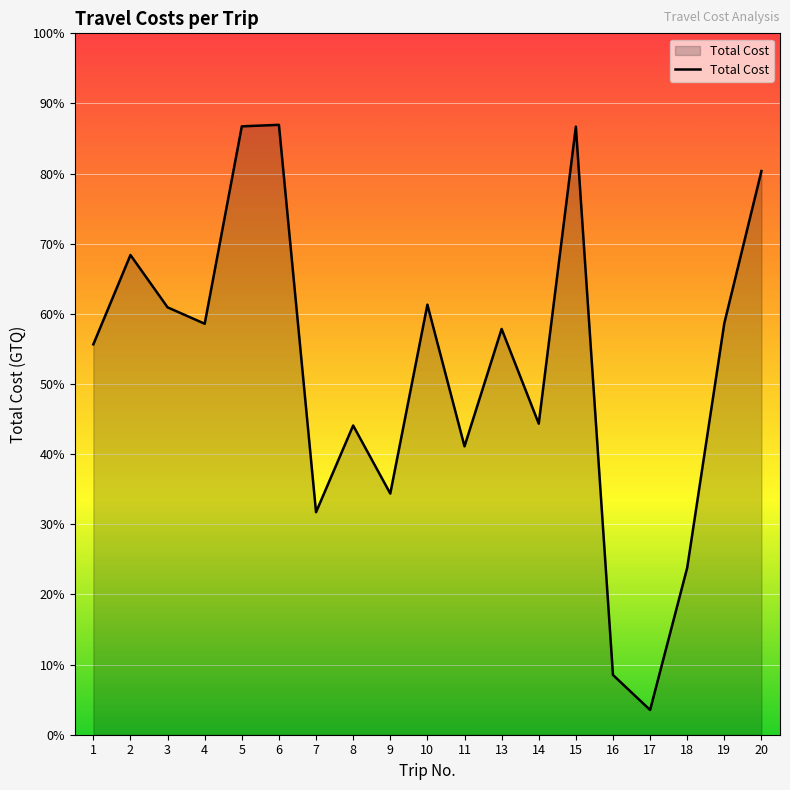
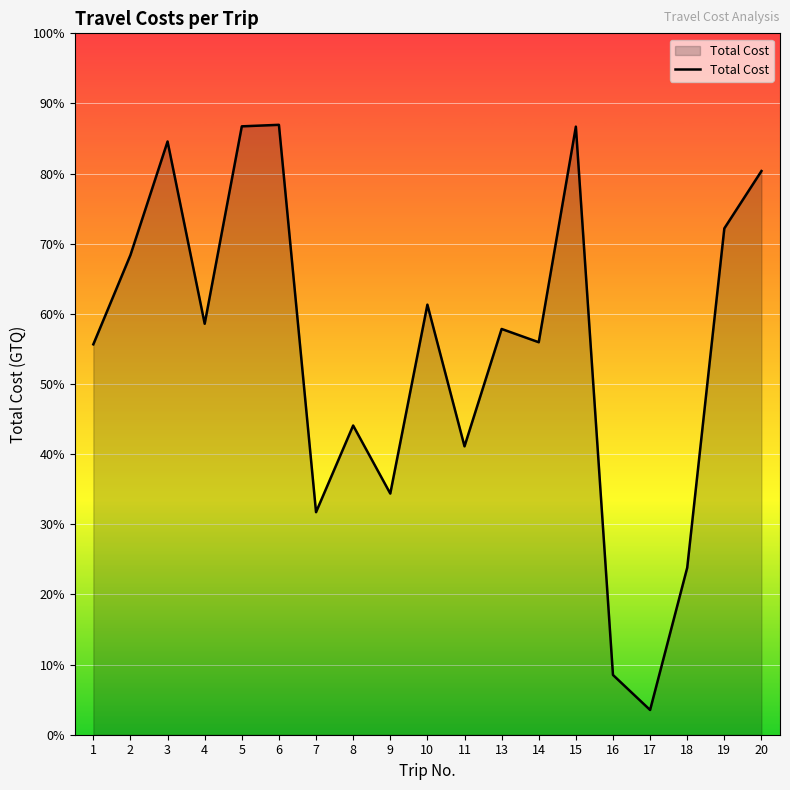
  {
    "1": "56%",
    "2": "68%",
-   "3": "61%",
+   "3": "85%",
    "4": "59%",
    "5": "87%",
    "6": "87%",
    "7": "32%",
    "8": "44%",
    "9": "34%",
    "10": "61%",
    "11": "41%",
    "13": "58%",
-   "14": "44%",
+   "14": "56%",
    "15": "87%",
    "16": "9%",
    "17": "4%",
    "18": "24%",
-   "19": "59%",
+   "19": "72%",
    "20": "80%"
  }
